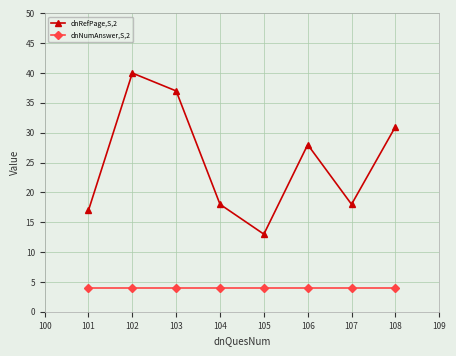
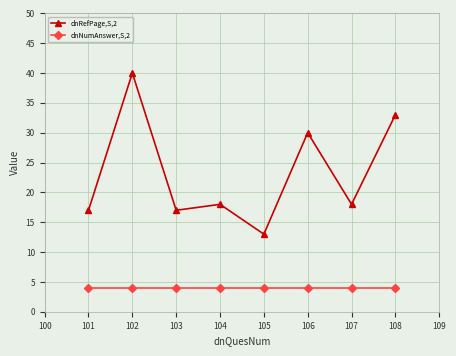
  {
    "dnRefPage,S,2": {
      "101": 17,
      "102": 40,
-     "103": 37,
+     "103": 17,
      "104": 18,
      "105": 13,
-     "106": 28,
+     "106": 30,
      "107": 18,
-     "108": 31
+     "108": 33
    },
    "dnNumAnswer,S,2": {
      "101": 4,
      "102": 4,
      "103": 4,
      "104": 4,
      "105": 4,
      "106": 4,
      "107": 4,
      "108": 4
    }
  }
